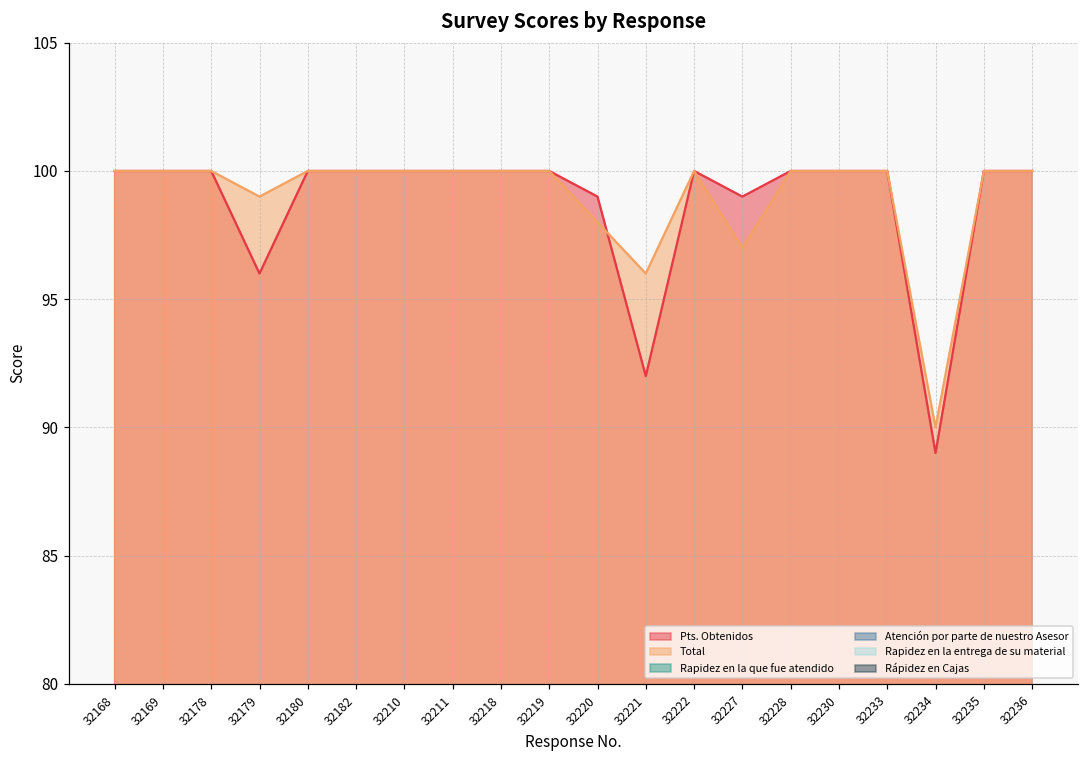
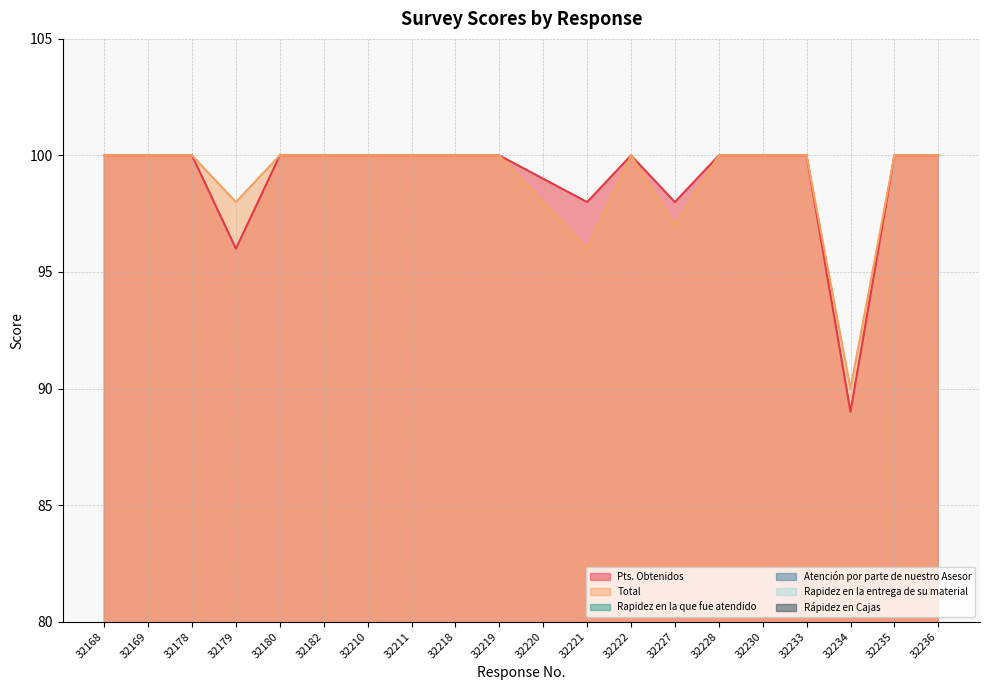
  {
    "Pts. Obtenidos": {
      "32179": 96,
      "32220": 99,
-     "32221": 92,
-     "32227": 99,
+     "32221": 98,
+     "32227": 98,
      "32234": 89
    },
    "Total": {
-     "32179": 99,
+     "32179": 98,
      "32220": 98,
      "32221": 96,
      "32227": 97,
      "32234": 90
    }
  }
